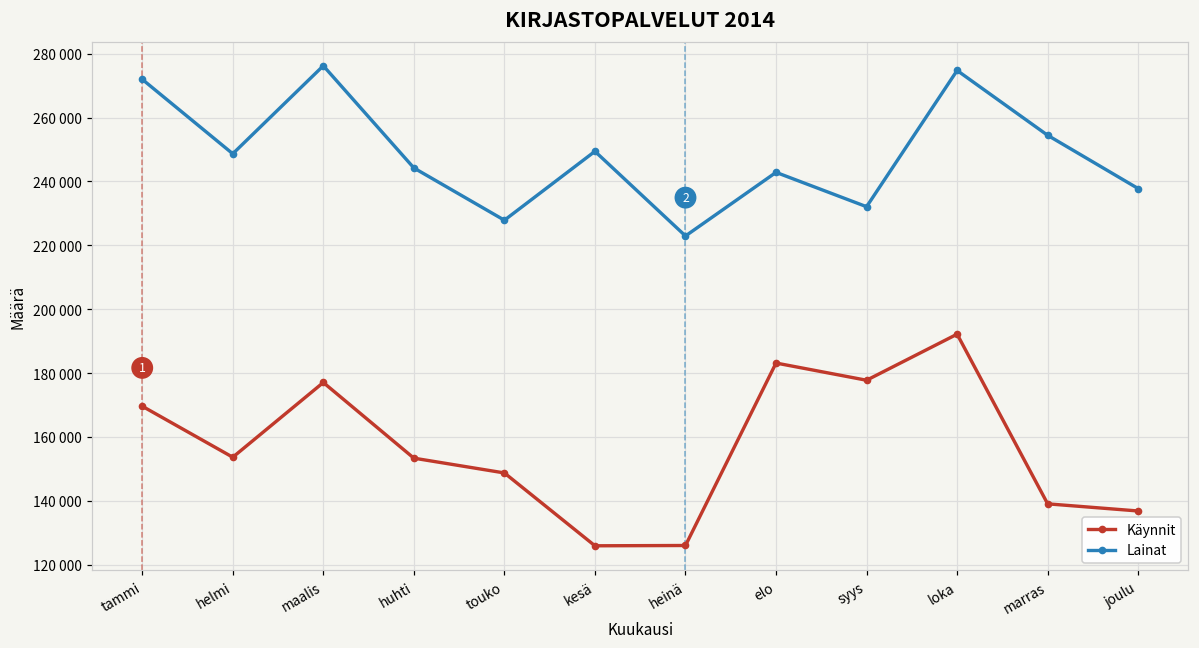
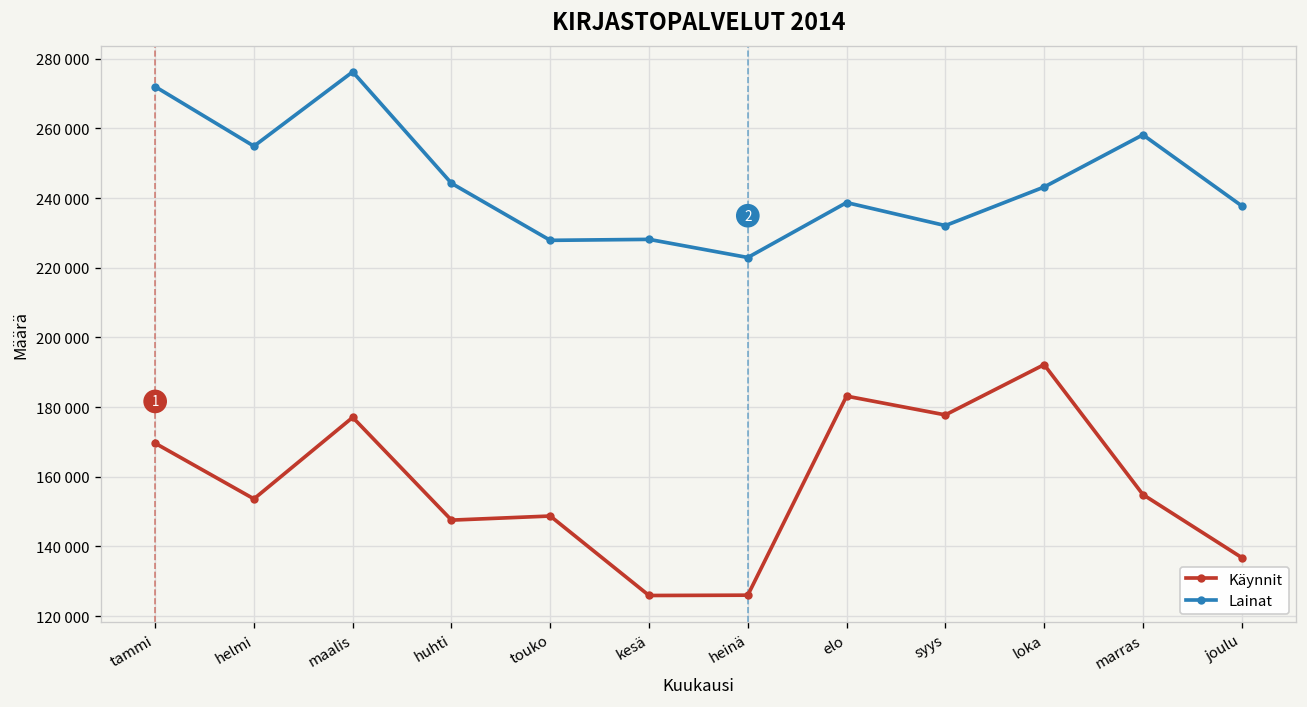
  {
    "Käynnit": {
      "tammi": 170000,
      "helmi": 154000,
      "maalis": 177000,
-     "huhti": 153000,
+     "huhti": 148000,
      "touko": 149000,
      "kesä": 126000,
      "heinä": 126000,
      "elo": 183000,
      "syys": 178000,
      "loka": 192000,
-     "marras": 139000,
+     "marras": 155000,
      "joulu": 137000
    },
    "Lainat": {
      "tammi": 272000,
-     "helmi": 249000,
+     "helmi": 255000,
      "maalis": 276000,
      "huhti": 244000,
      "touko": 228000,
-     "kesä": 249000,
+     "kesä": 228000,
      "heinä": 223000,
-     "elo": 243000,
+     "elo": 239000,
      "syys": 232000,
-     "loka": 275000,
-     "marras": 254000,
+     "loka": 243000,
+     "marras": 258000,
      "joulu": 238000
    }
  }
